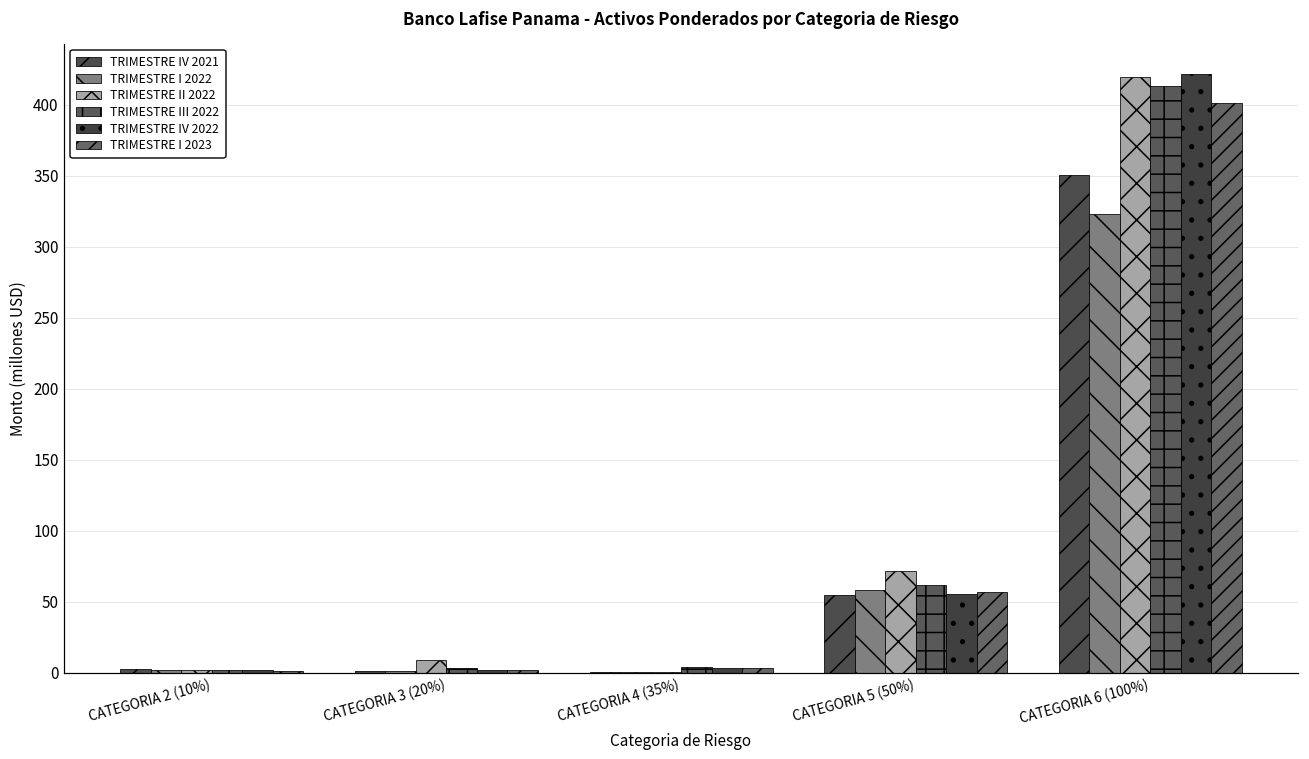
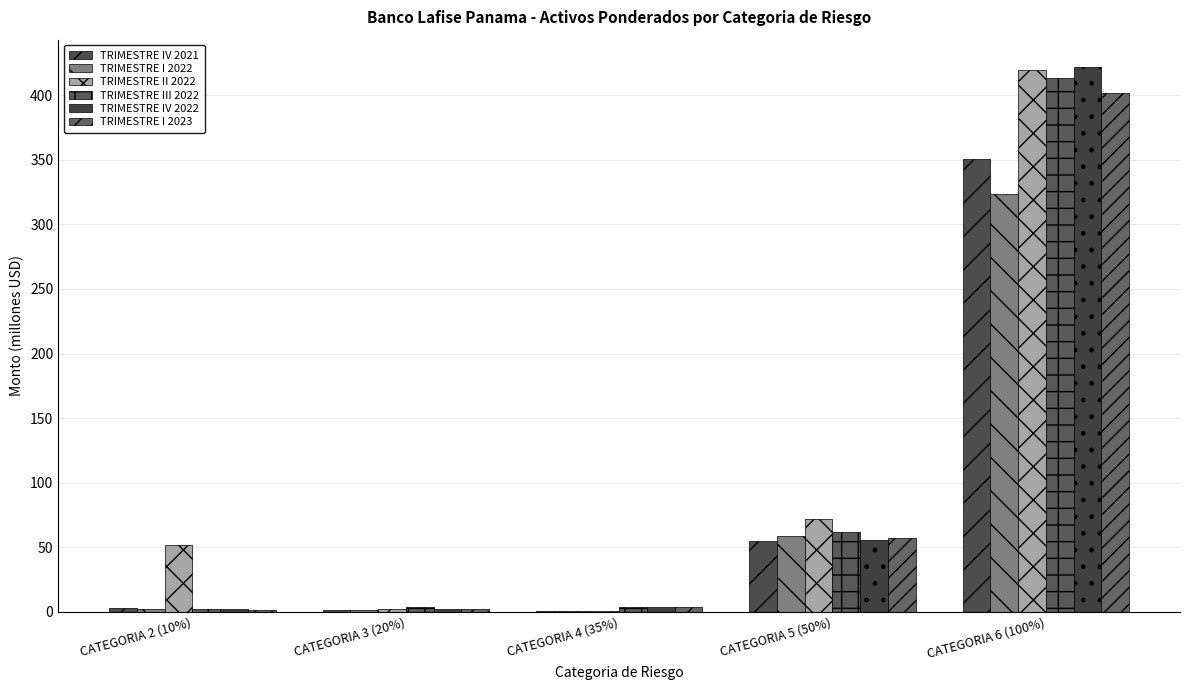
  {
    "TRIMESTRE II 2022": {
-     "CATEGORIA 2 (10%)": 2,
-     "CATEGORIA 3 (20%)": 9,
+     "CATEGORIA 2 (10%)": 51,
+     "CATEGORIA 3 (20%)": 2,
      "CATEGORIA 5 (50%)": 72,
      "CATEGORIA 6 (100%)": 420
    }
  }
